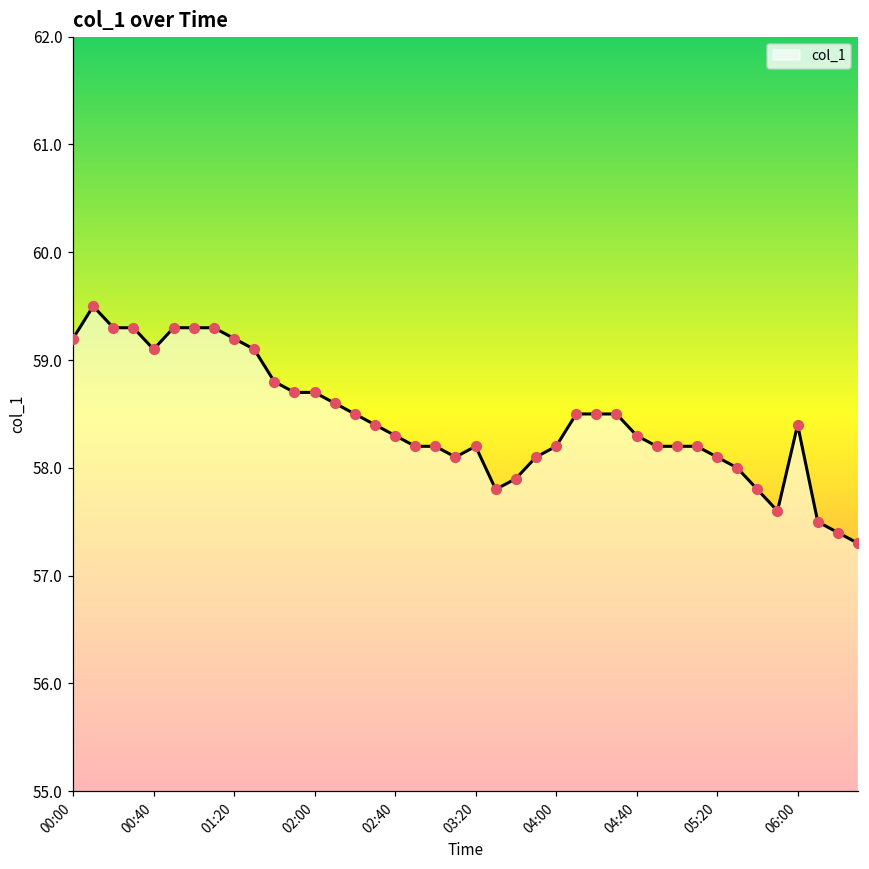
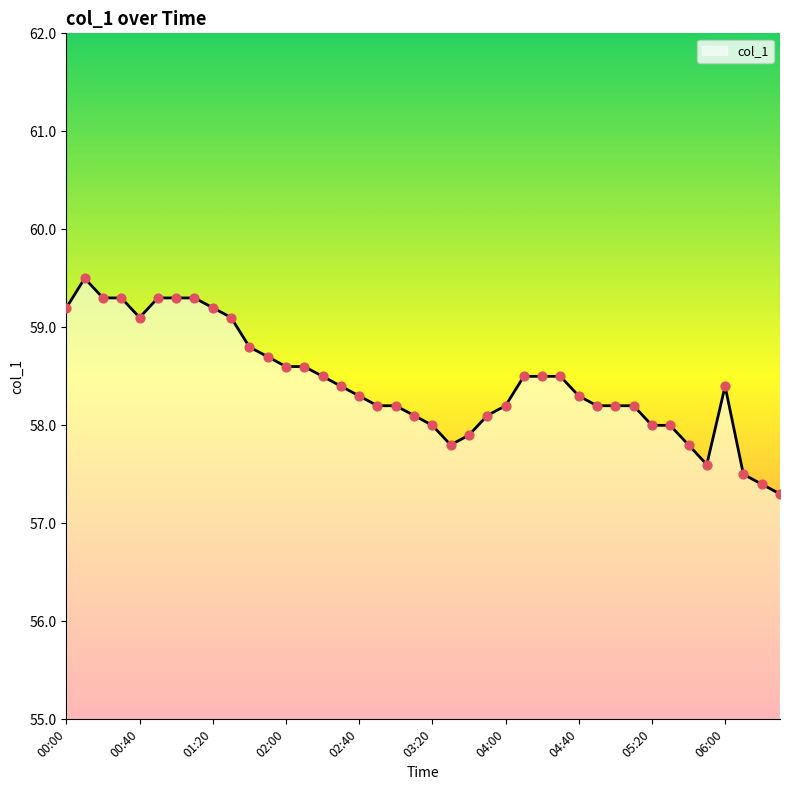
  {
    "00:00": 59.2,
    "00:40": 59.1,
    "01:20": 59.2,
-   "02:00": 58.7,
+   "02:00": 58.6,
    "02:40": 58.3,
-   "03:20": 58.2,
+   "03:20": 58.0,
    "04:00": 58.2,
    "04:40": 58.3,
-   "05:20": 58.1,
+   "05:20": 58.0,
    "06:00": 58.4
  }
